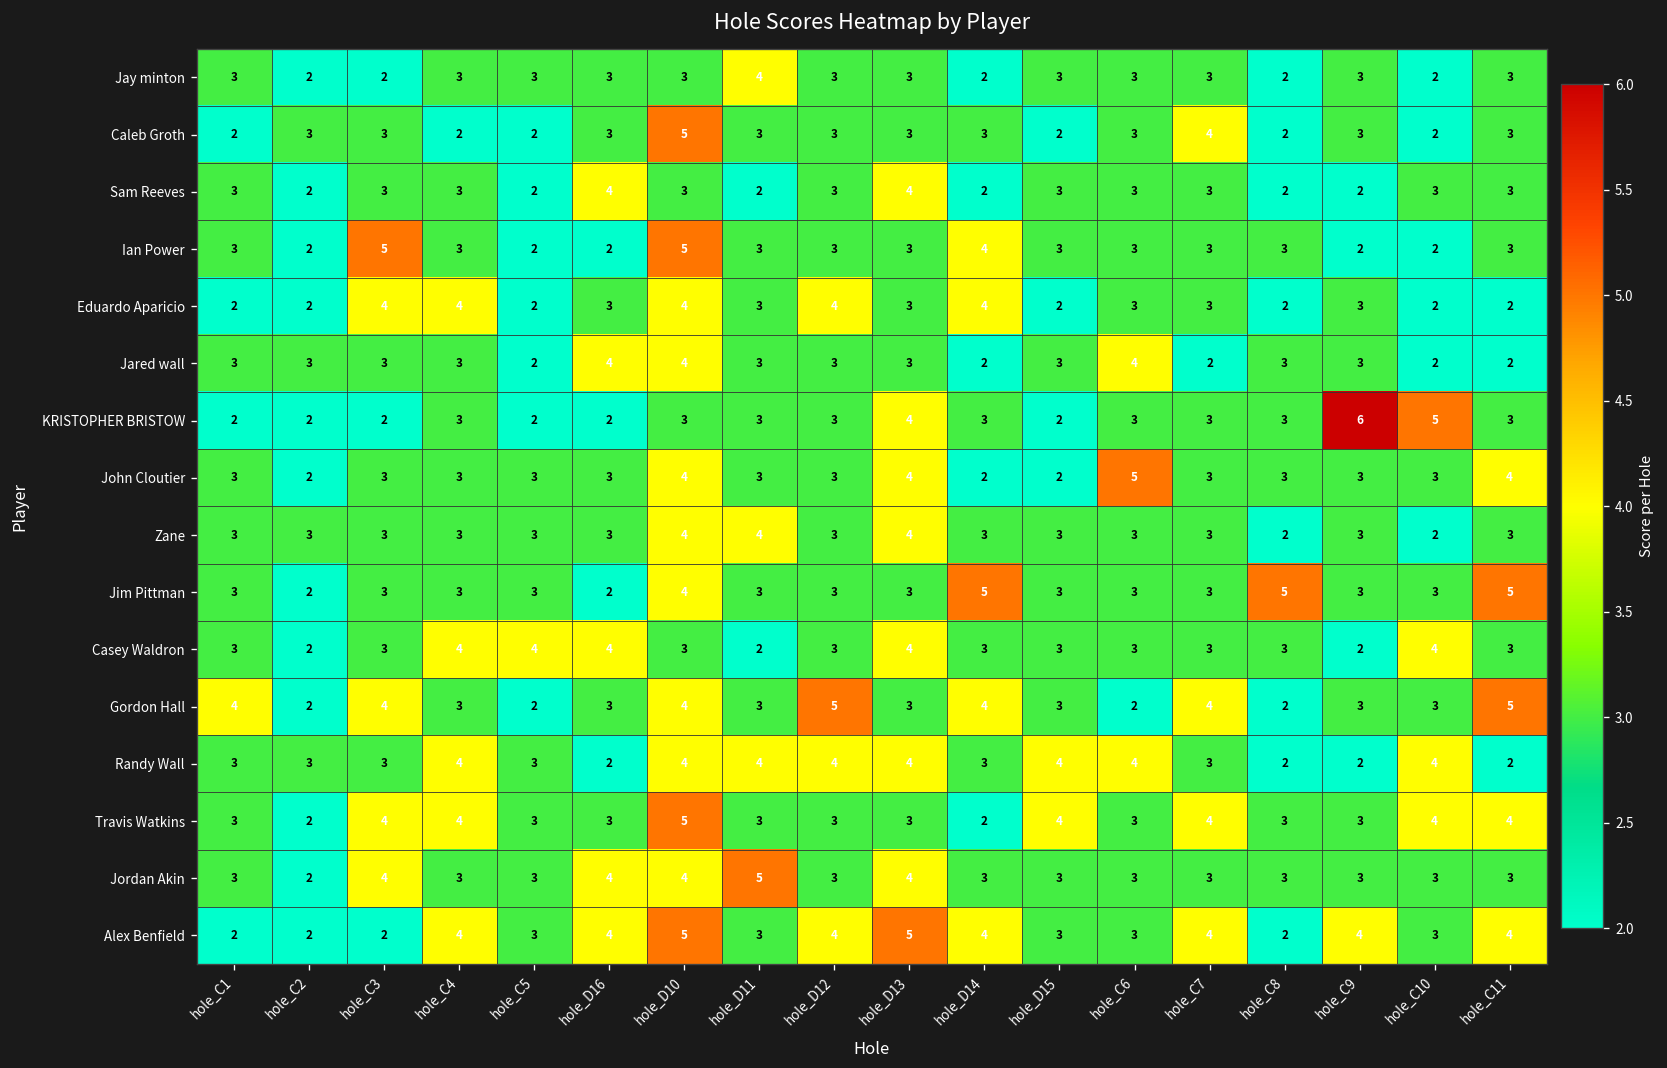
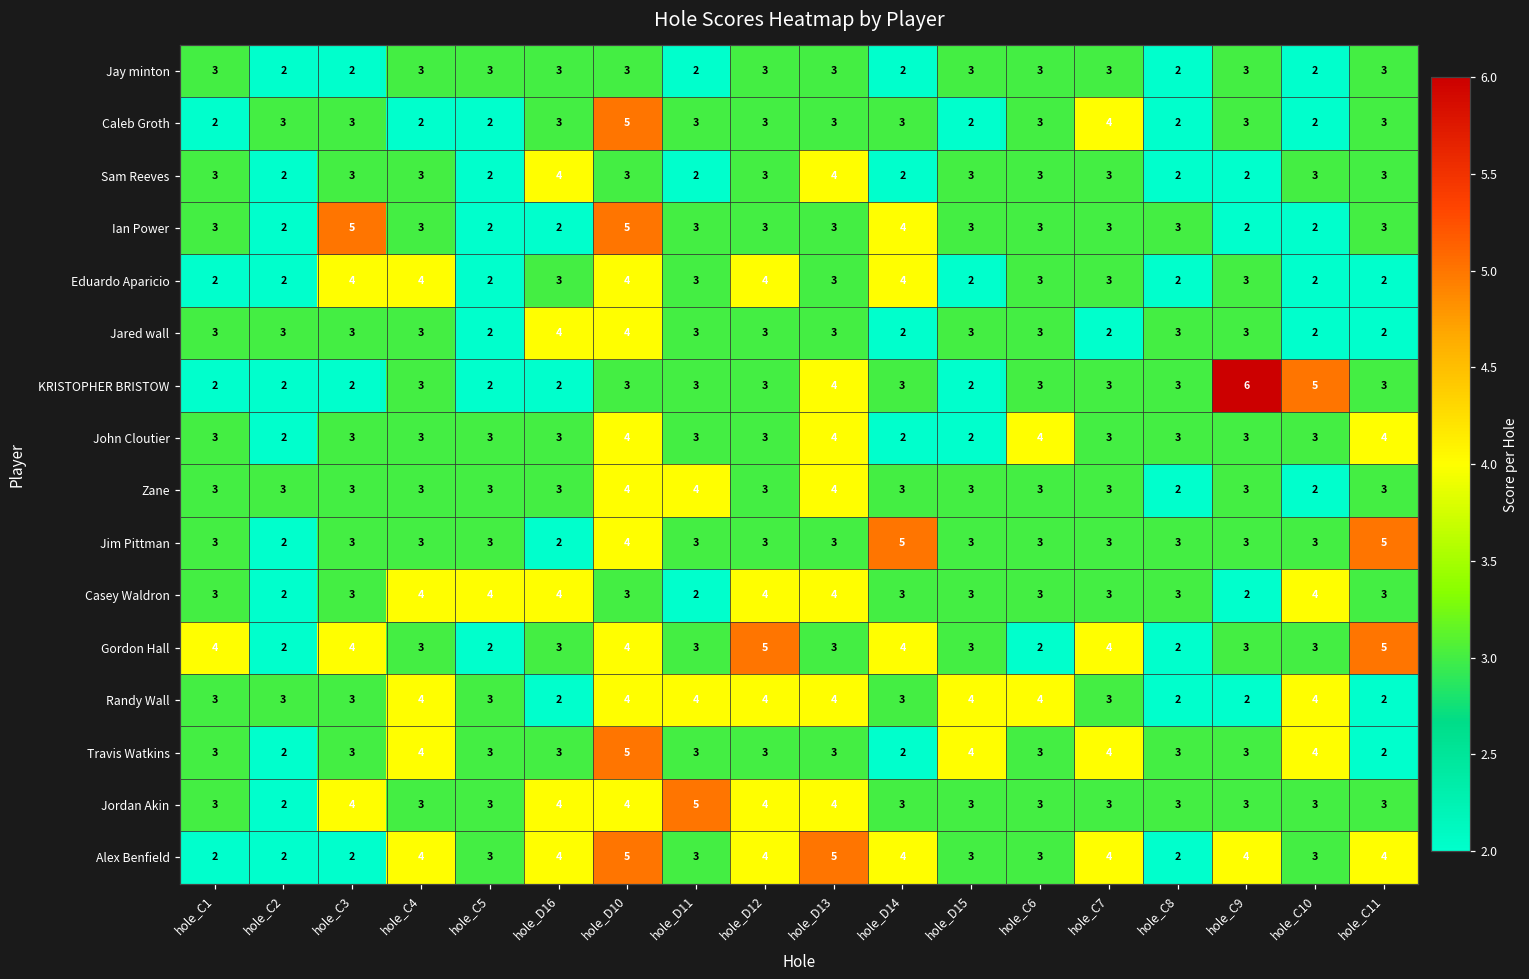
  {
    "Jay minton": {
      "hole_C1": 3,
      "hole_C2": 2,
      "hole_C3": 2,
      "hole_C4": 3,
      "hole_C5": 3,
      "hole_D16": 3,
      "hole_D10": 3,
-     "hole_D11": 4,
+     "hole_D11": 2,
      "hole_D12": 3,
      "hole_D13": 3,
      "hole_D14": 2,
      "hole_D15": 3,
      "hole_C6": 3,
      "hole_C7": 3,
      "hole_C8": 2,
      "hole_C9": 3,
      "hole_C10": 2,
      "hole_C11": 3
    },
    "Jared wall": {
      "hole_C1": 3,
      "hole_C2": 3,
      "hole_C3": 3,
      "hole_C4": 3,
      "hole_C5": 2,
      "hole_D16": 4,
      "hole_D10": 4,
      "hole_D11": 3,
      "hole_D12": 3,
      "hole_D13": 3,
      "hole_D14": 2,
      "hole_D15": 3,
-     "hole_C6": 4,
+     "hole_C6": 3,
      "hole_C7": 2,
      "hole_C8": 3,
      "hole_C9": 3,
      "hole_C10": 2,
      "hole_C11": 2
    },
    "John Cloutier": {
      "hole_C1": 3,
      "hole_C2": 2,
      "hole_C3": 3,
      "hole_C4": 3,
      "hole_C5": 3,
      "hole_D16": 3,
      "hole_D10": 4,
      "hole_D11": 3,
      "hole_D12": 3,
      "hole_D13": 4,
      "hole_D14": 2,
      "hole_D15": 2,
-     "hole_C6": 5,
+     "hole_C6": 4,
      "hole_C7": 3,
      "hole_C8": 3,
      "hole_C9": 3,
      "hole_C10": 3,
      "hole_C11": 4
    },
    "Jim Pittman": {
      "hole_C1": 3,
      "hole_C2": 2,
      "hole_C3": 3,
      "hole_C4": 3,
      "hole_C5": 3,
      "hole_D16": 2,
      "hole_D10": 4,
      "hole_D11": 3,
      "hole_D12": 3,
      "hole_D13": 3,
      "hole_D14": 5,
      "hole_D15": 3,
      "hole_C6": 3,
      "hole_C7": 3,
-     "hole_C8": 5,
+     "hole_C8": 3,
      "hole_C9": 3,
      "hole_C10": 3,
      "hole_C11": 5
    },
    "Casey Waldron": {
      "hole_C1": 3,
      "hole_C2": 2,
      "hole_C3": 3,
      "hole_C4": 4,
      "hole_C5": 4,
      "hole_D16": 4,
      "hole_D10": 3,
      "hole_D11": 2,
-     "hole_D12": 3,
+     "hole_D12": 4,
      "hole_D13": 4,
      "hole_D14": 3,
      "hole_D15": 3,
      "hole_C6": 3,
      "hole_C7": 3,
      "hole_C8": 3,
      "hole_C9": 2,
      "hole_C10": 4,
      "hole_C11": 3
    },
    "Travis Watkins": {
      "hole_C1": 3,
      "hole_C2": 2,
-     "hole_C3": 4,
+     "hole_C3": 3,
      "hole_C4": 4,
      "hole_C5": 3,
      "hole_D16": 3,
      "hole_D10": 5,
      "hole_D11": 3,
      "hole_D12": 3,
      "hole_D13": 3,
      "hole_D14": 2,
      "hole_D15": 4,
      "hole_C6": 3,
      "hole_C7": 4,
      "hole_C8": 3,
      "hole_C9": 3,
      "hole_C10": 4,
-     "hole_C11": 4
+     "hole_C11": 2
    },
    "Jordan Akin": {
      "hole_C1": 3,
      "hole_C2": 2,
      "hole_C3": 4,
      "hole_C4": 3,
      "hole_C5": 3,
      "hole_D16": 4,
      "hole_D10": 4,
      "hole_D11": 5,
-     "hole_D12": 3,
+     "hole_D12": 4,
      "hole_D13": 4,
      "hole_D14": 3,
      "hole_D15": 3,
      "hole_C6": 3,
      "hole_C7": 3,
      "hole_C8": 3,
      "hole_C9": 3,
      "hole_C10": 3,
      "hole_C11": 3
    }
  }
